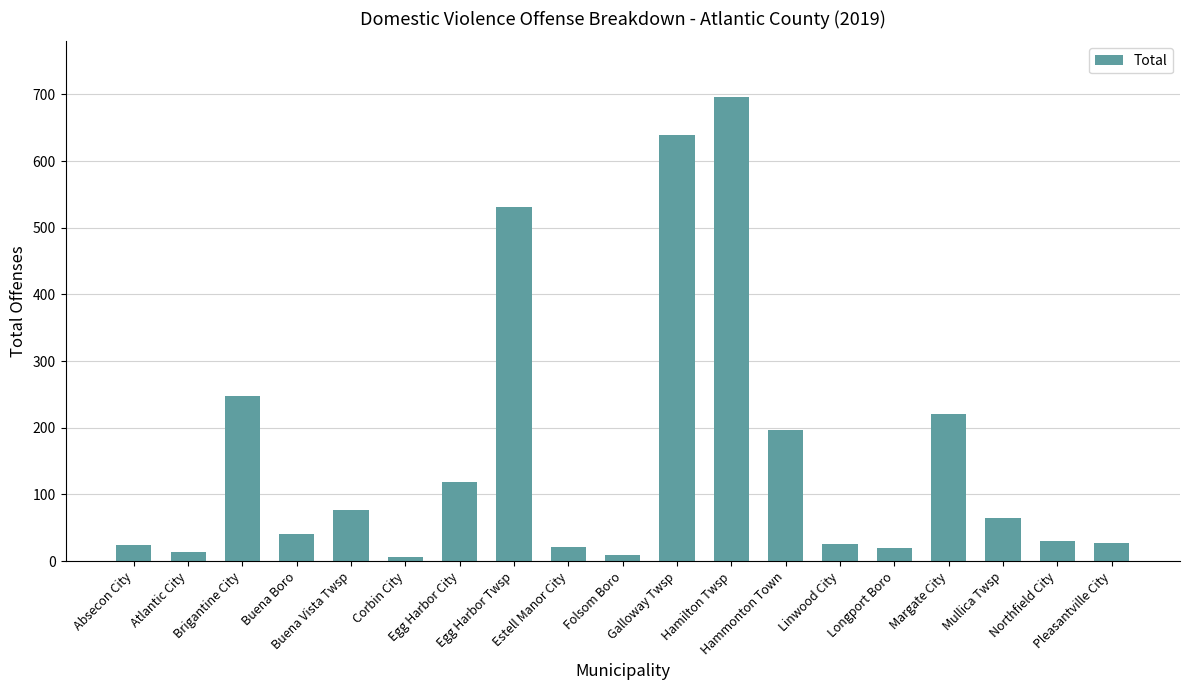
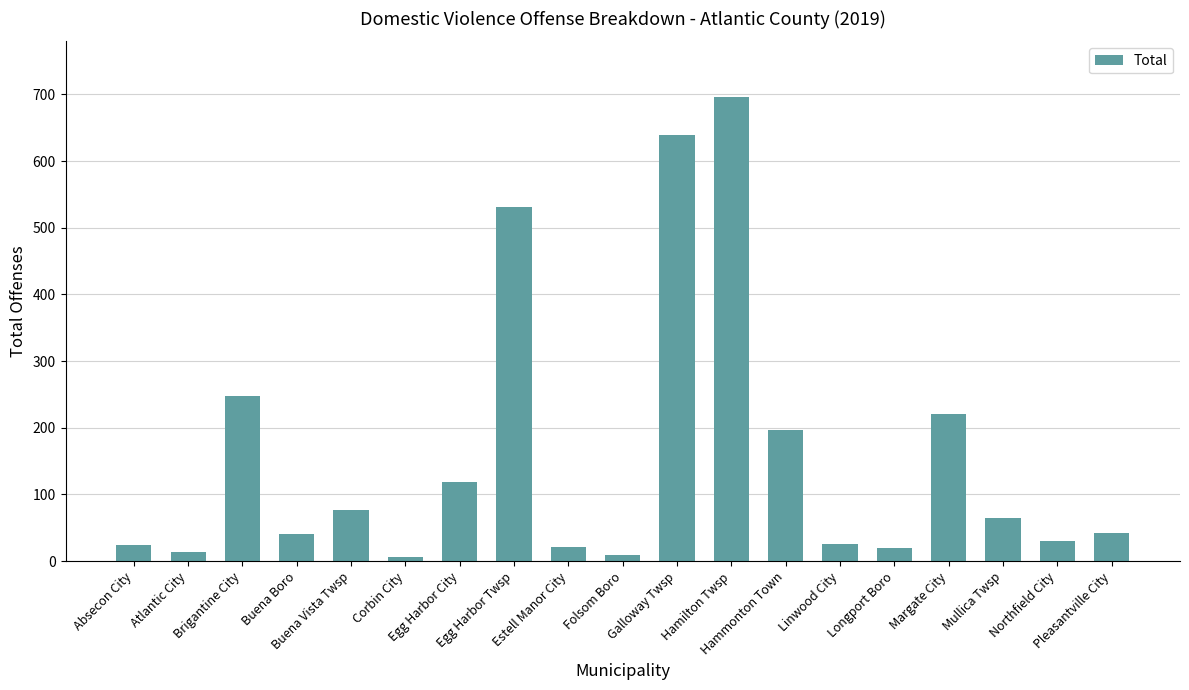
  {
    "Absecon City": 20,
    "Atlantic City": 10,
    "Brigantine City": 250,
    "Buena Boro": 40,
    "Buena Vista Twsp": 80,
    "Corbin City": 10,
    "Egg Harbor City": 120,
    "Egg Harbor Twsp": 530,
    "Estell Manor City": 20,
    "Folsom Boro": 10,
    "Galloway Twsp": 640,
    "Hamilton Twsp": 700,
    "Hammonton Town": 200,
    "Linwood City": 30,
    "Longport Boro": 20,
    "Margate City": 220,
    "Mullica Twsp": 70,
    "Northfield City": 30,
-   "Pleasantville City": 30
+   "Pleasantville City": 40
  }
